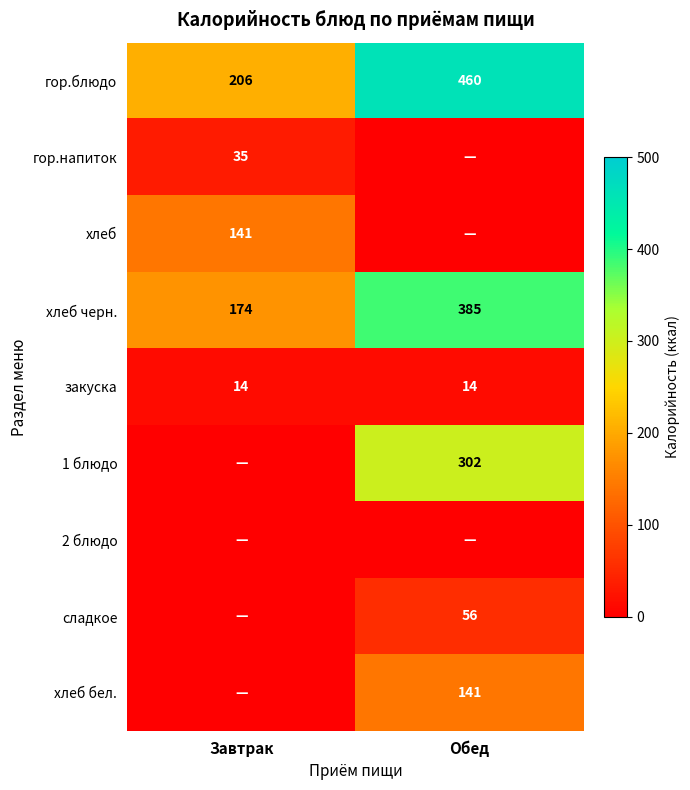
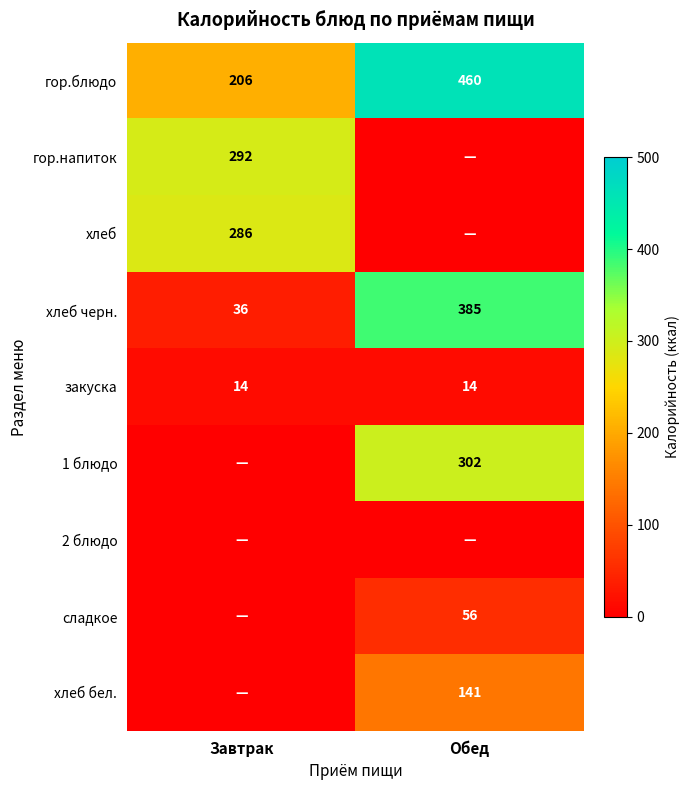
  {
    "гор.блюдо": {
      "Завтрак": 206,
      "Обед": 460
    },
    "гор.напиток": {
-     "Завтрак": 35
+     "Завтрак": 292
    },
    "хлеб": {
-     "Завтрак": 141
+     "Завтрак": 286
    },
    "хлеб черн.": {
-     "Завтрак": 174,
+     "Завтрак": 36,
      "Обед": 385
    },
    "закуска": {
      "Завтрак": 14,
      "Обед": 14
    },
    "1 блюдо": {
      "Обед": 302
    },
    "сладкое": {
      "Обед": 56
    },
    "хлеб бел.": {
      "Обед": 141
    }
  }
